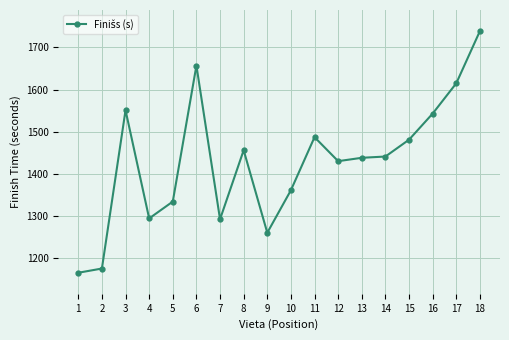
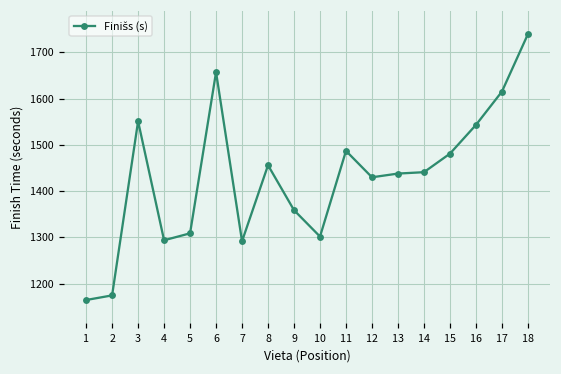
  {
    "1": 1170,
    "2": 1180,
    "3": 1550,
    "4": 1290,
-   "5": 1330,
+   "5": 1310,
    "6": 1660,
    "7": 1290,
    "8": 1460,
-   "9": 1260,
-   "10": 1360,
+   "9": 1360,
+   "10": 1300,
    "11": 1490,
    "12": 1430,
    "13": 1440,
    "14": 1440,
    "15": 1480,
    "16": 1540,
    "17": 1620,
    "18": 1740
  }
